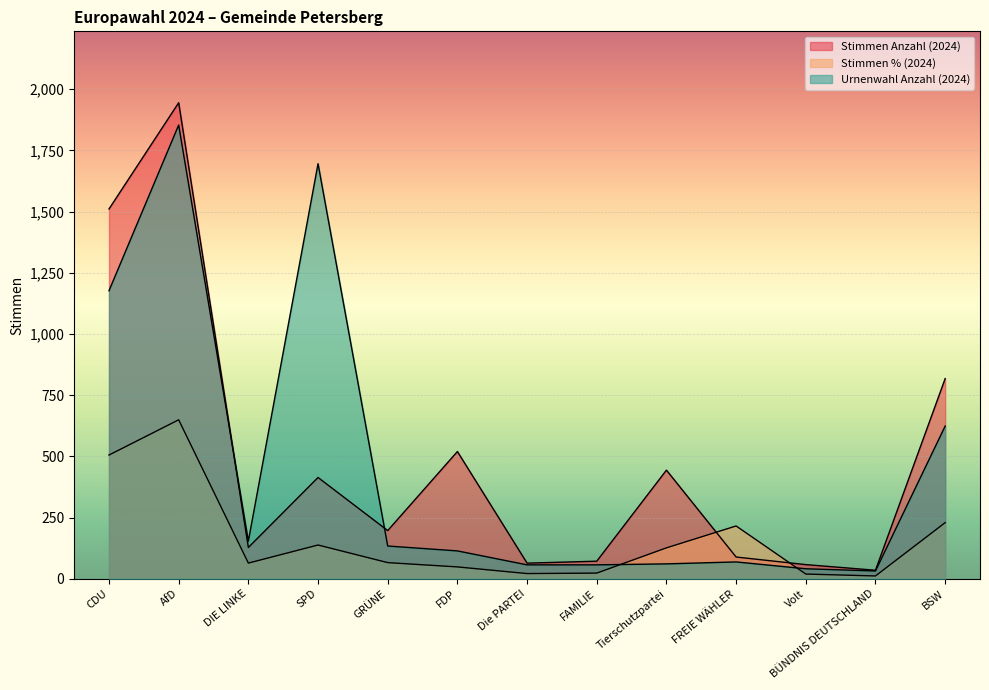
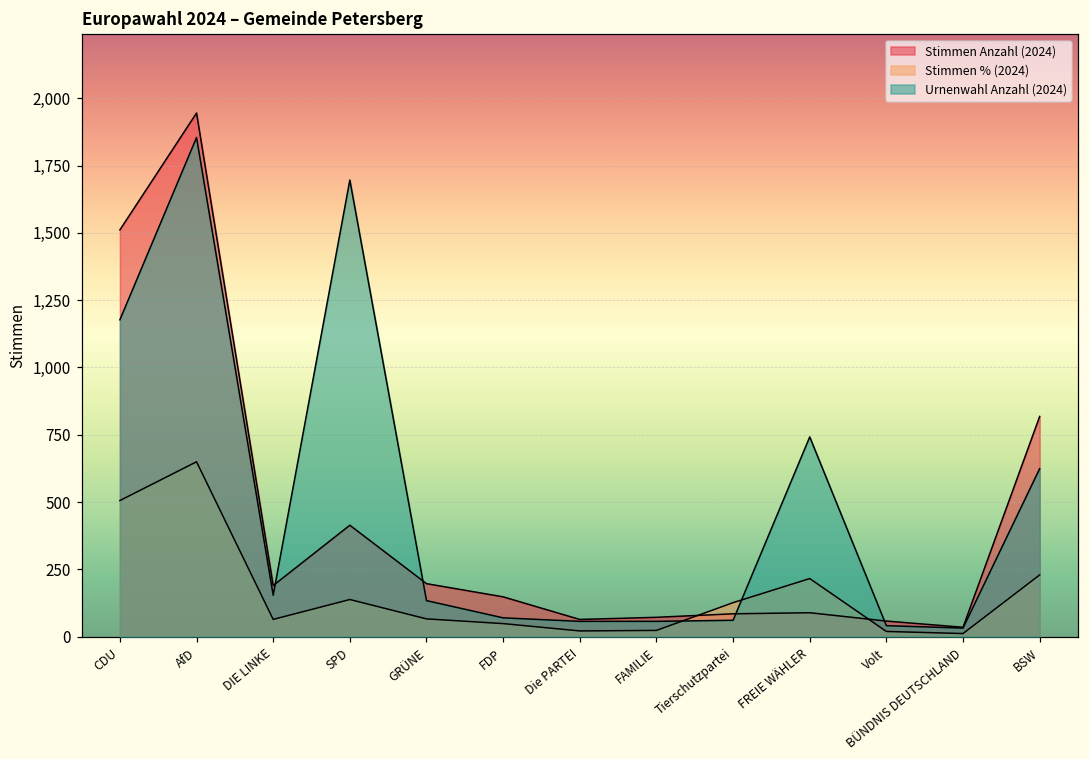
  {
    "Stimmen Anzahl (2024)": {
      "CDU": "1,510",
      "AfD": "1,950",
-     "DIE LINKE": "130",
+     "DIE LINKE": "190",
      "SPD": "410",
      "GRÜNE": "200",
-     "FDP": "520",
+     "FDP": "150",
      "FAMILIE": "70",
-     "Tierschutzpartei": "440",
+     "Tierschutzpartei": "90",
      "FREIE WÄHLER": "90",
      "Volt": "60",
      "BSW": "820"
    },
    "Stimmen % (2024)": {
      "CDU": "510",
      "AfD": "650",
      "DIE LINKE": "60",
      "SPD": "140",
      "GRÜNE": "70",
      "FDP": "50",
      "Die PARTEI": "20",
      "FAMILIE": "20",
      "Tierschutzpartei": "130",
      "FREIE WÄHLER": "220",
      "Volt": "20",
      "BÜNDNIS DEUTSCHLAND": "10",
      "BSW": "230"
    },
    "Urnenwahl Anzahl (2024)": {
      "CDU": "1,180",
      "AfD": "1,850",
      "DIE LINKE": "150",
      "SPD": "1,700",
      "GRÜNE": "130",
-     "FDP": "110",
+     "FDP": "70",
      "FAMILIE": "60",
      "Tierschutzpartei": "60",
-     "FREIE WÄHLER": "70",
+     "FREIE WÄHLER": "740",
      "Volt": "40",
      "BSW": "620"
    }
  }
